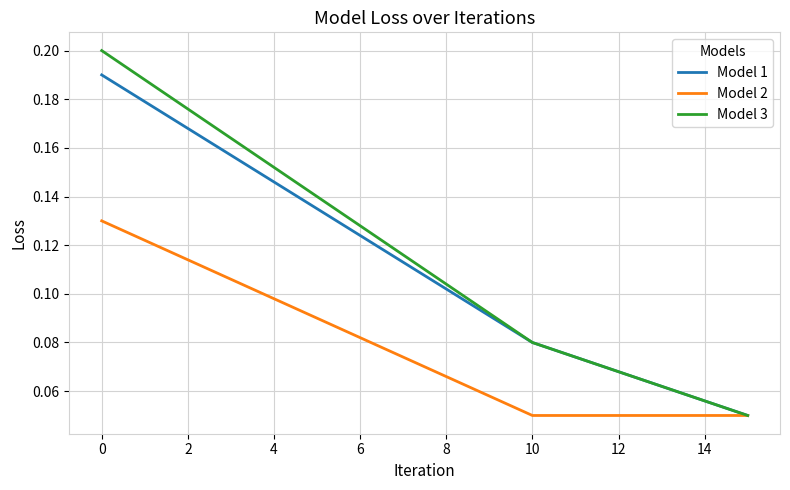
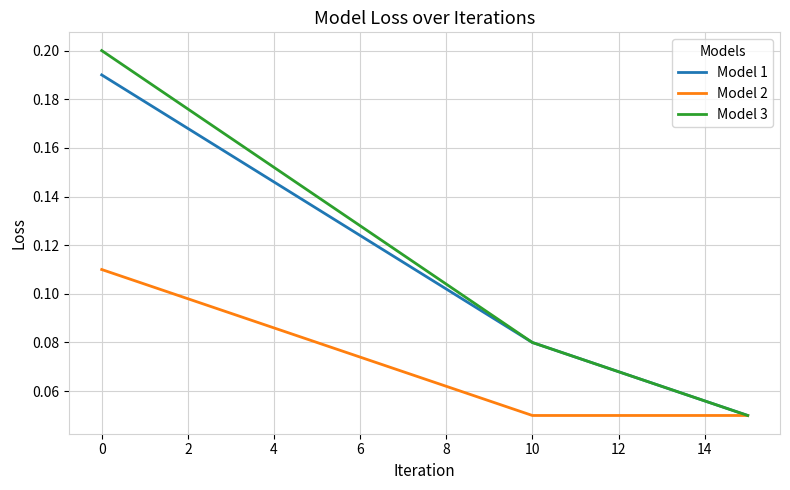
  {
    "Model 1": {
      "0": 0.19
    },
    "Model 2": {
-     "0": 0.13,
+     "0": 0.11,
      "10": 0.05
    },
    "Model 3": {
      "0": 0.20
    }
  }
